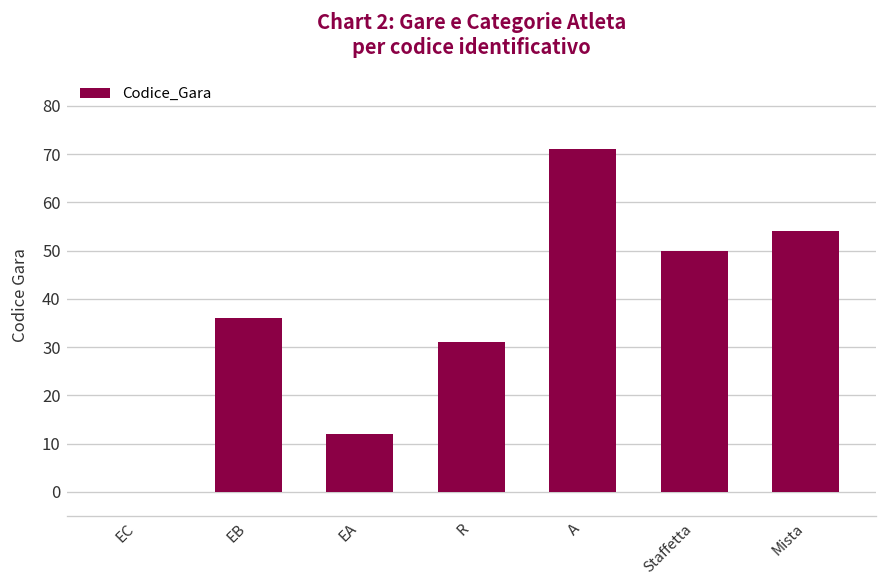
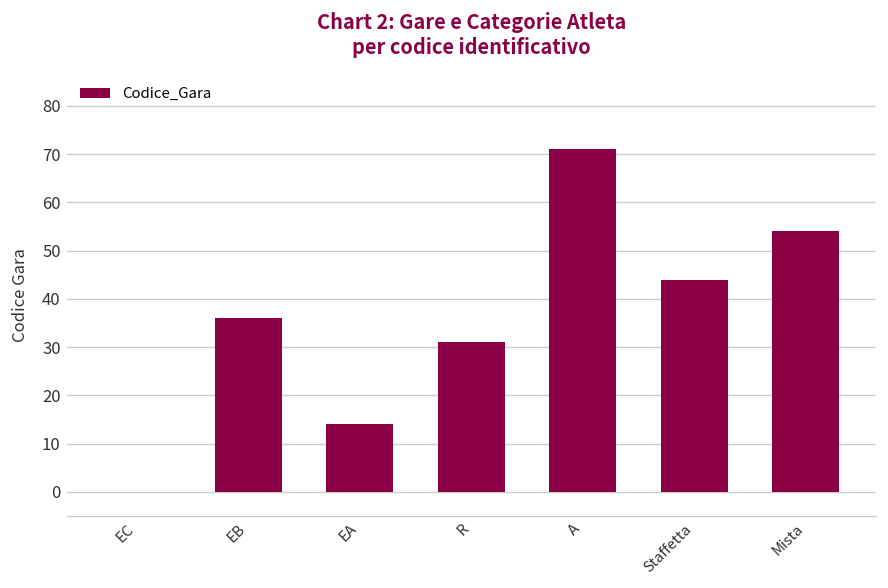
  {
    "EC": 0,
    "EB": 36,
-   "EA": 12,
+   "EA": 14,
    "R": 31,
    "A": 71,
-   "Staffetta": 50,
+   "Staffetta": 44,
    "Mista": 54
  }
